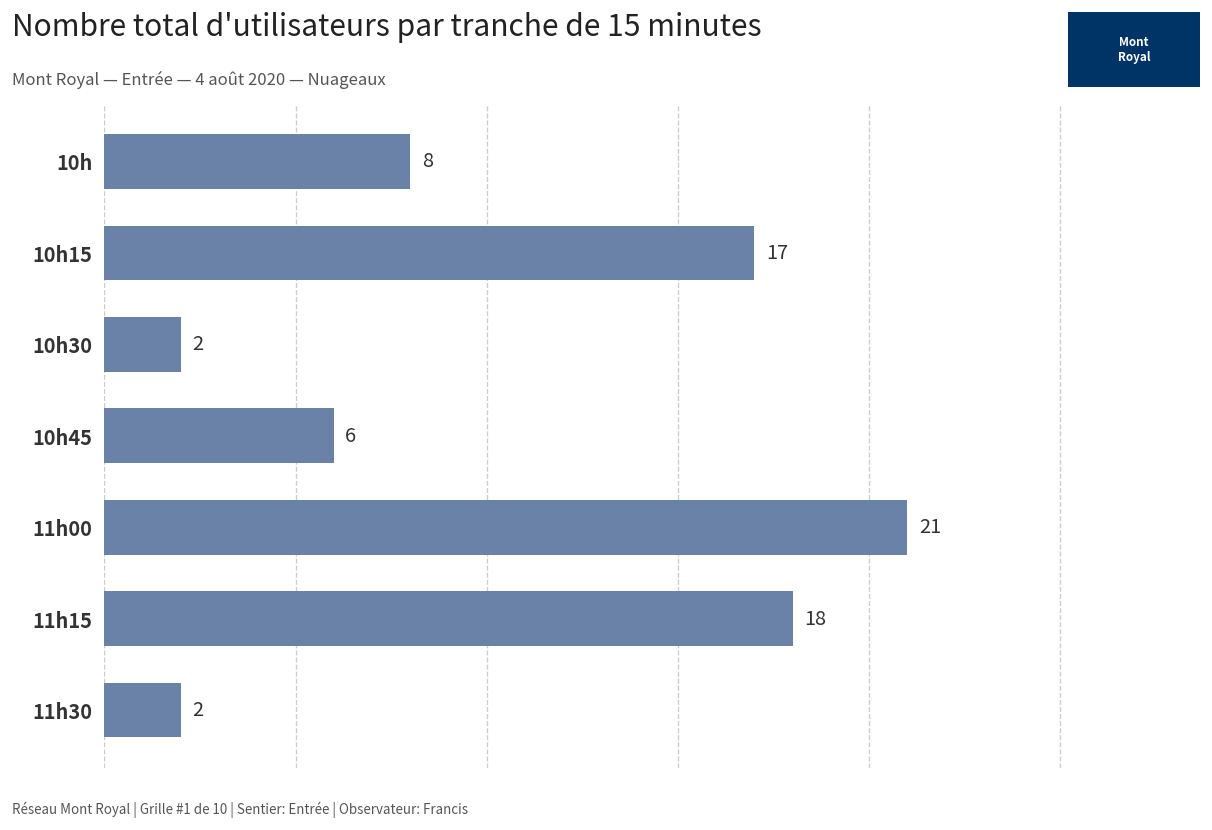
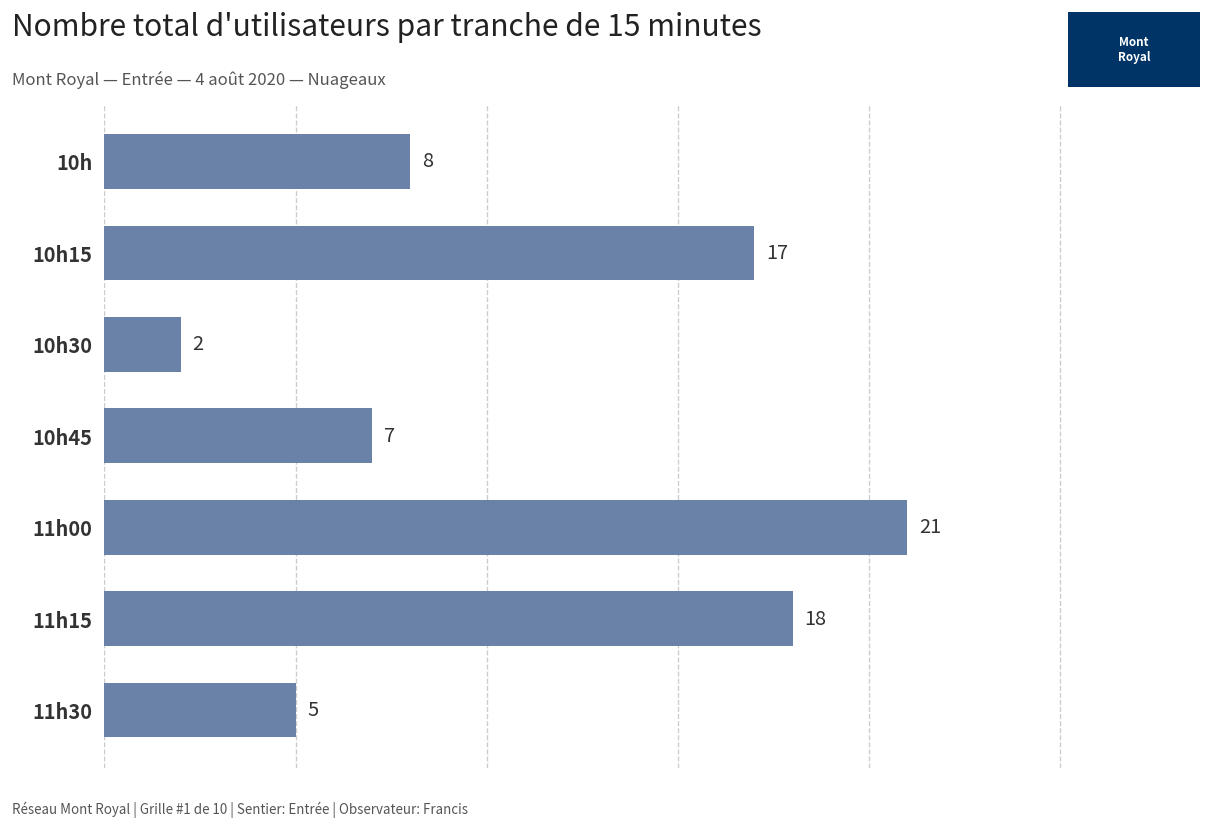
  {
    "10h": 8,
    "10h15": 17,
    "10h30": 2,
-   "10h45": 6,
+   "10h45": 7,
    "11h00": 21,
    "11h15": 18,
-   "11h30": 2
+   "11h30": 5
  }
